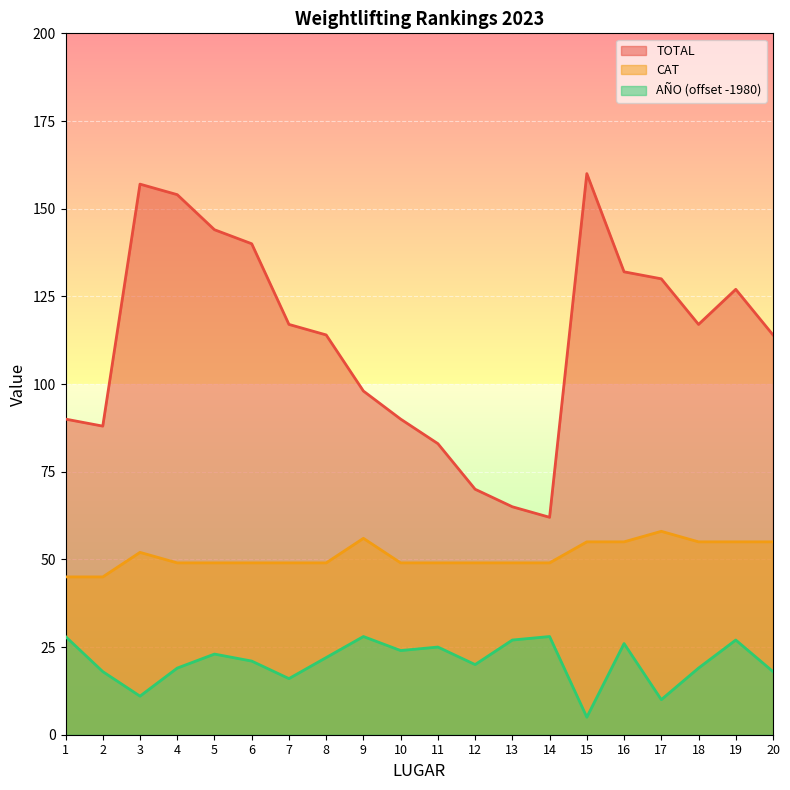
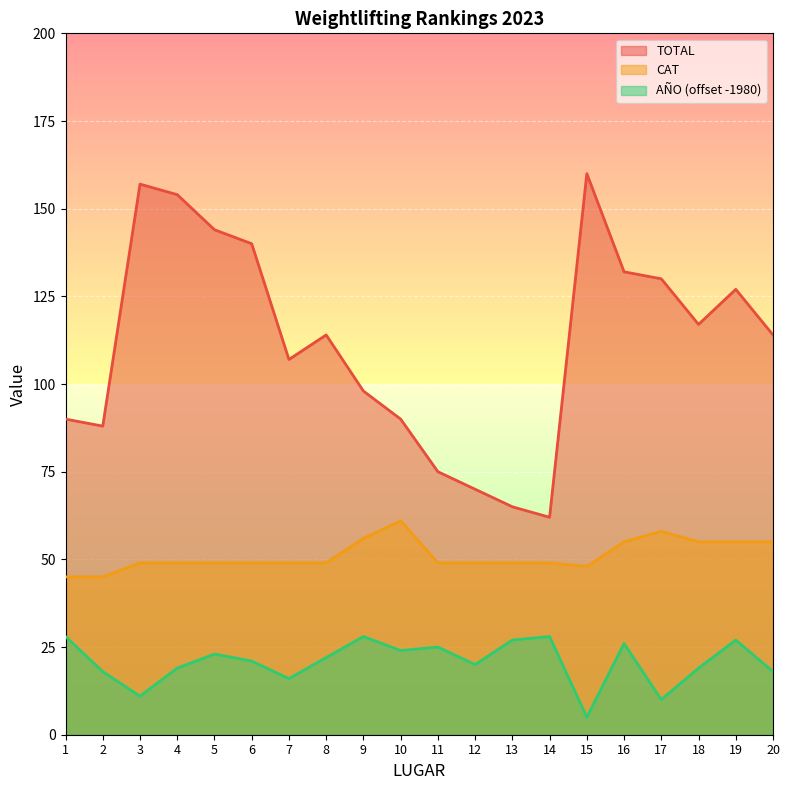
  {
    "TOTAL": {
      "1": 90,
      "2": 88,
      "3": 157,
      "4": 154,
      "5": 144,
      "6": 140,
-     "7": 117,
+     "7": 107,
      "8": 114,
      "9": 98,
      "10": 90,
-     "11": 83,
+     "11": 75,
      "12": 70,
      "13": 65,
      "14": 62,
      "15": 160,
      "16": 132,
      "17": 130,
      "18": 117,
      "19": 127,
      "20": 114
    },
    "CAT": {
      "1": 45,
      "2": 45,
-     "3": 52,
+     "3": 49,
      "4": 49,
      "5": 49,
      "6": 49,
      "7": 49,
      "8": 49,
      "9": 56,
-     "10": 49,
+     "10": 61,
      "11": 49,
      "12": 49,
      "13": 49,
      "14": 49,
-     "15": 55,
+     "15": 48,
      "16": 55,
      "17": 58,
      "18": 55,
      "19": 55,
      "20": 55
    },
    "AÑO (offset -1980)": {
      "1": 28,
      "2": 18,
      "3": 11,
      "4": 19,
      "5": 23,
      "6": 21,
      "7": 16,
      "8": 22,
      "9": 28,
      "10": 24,
      "11": 25,
      "12": 20,
      "13": 27,
      "14": 28,
      "15": 5,
      "16": 26,
      "17": 10,
      "18": 19,
      "19": 27,
      "20": 18
    }
  }
